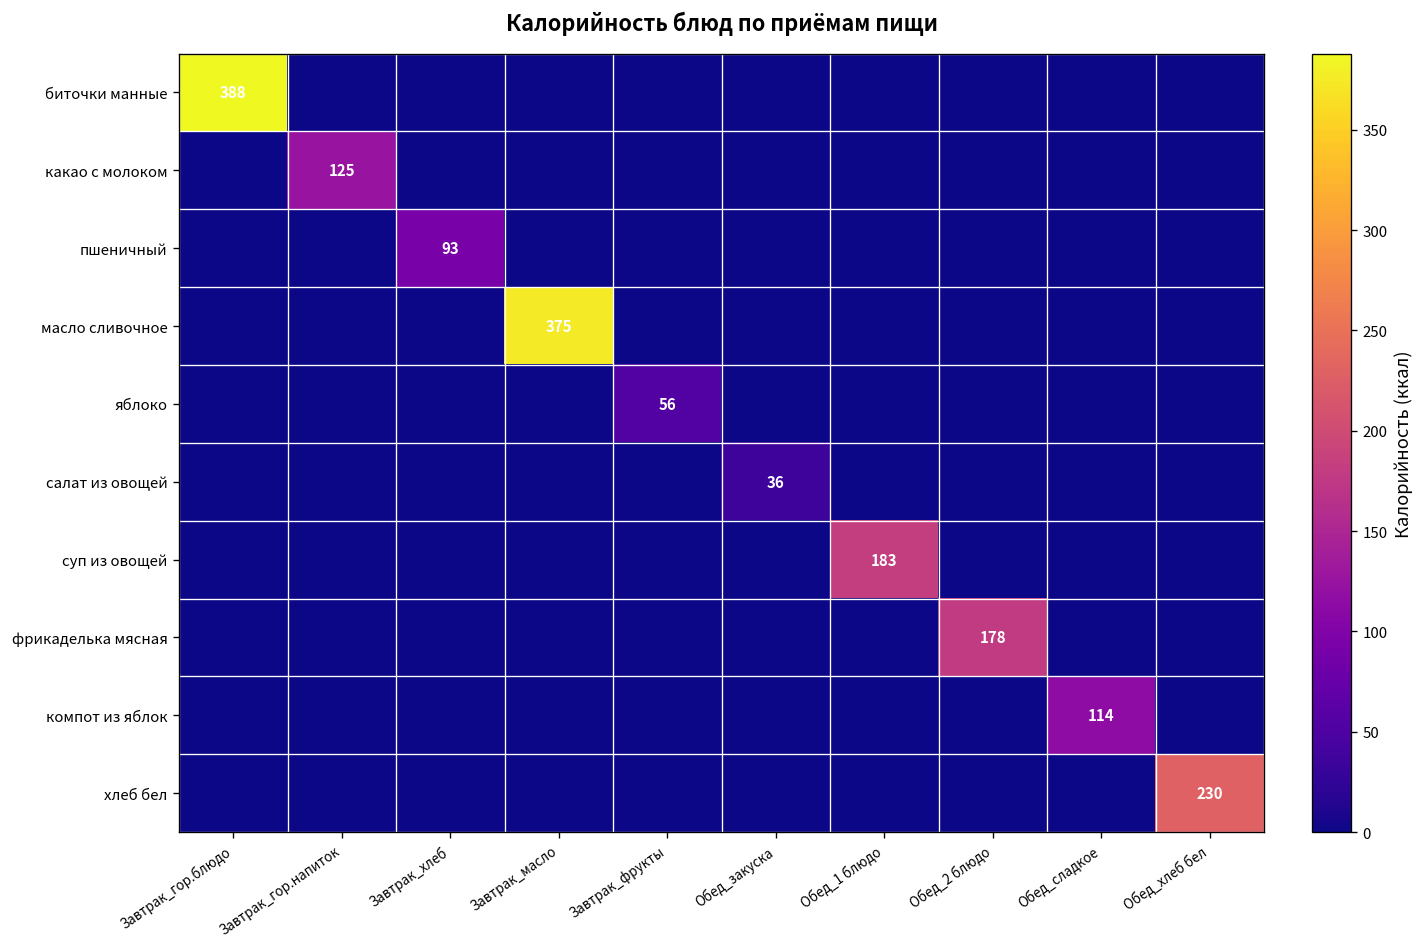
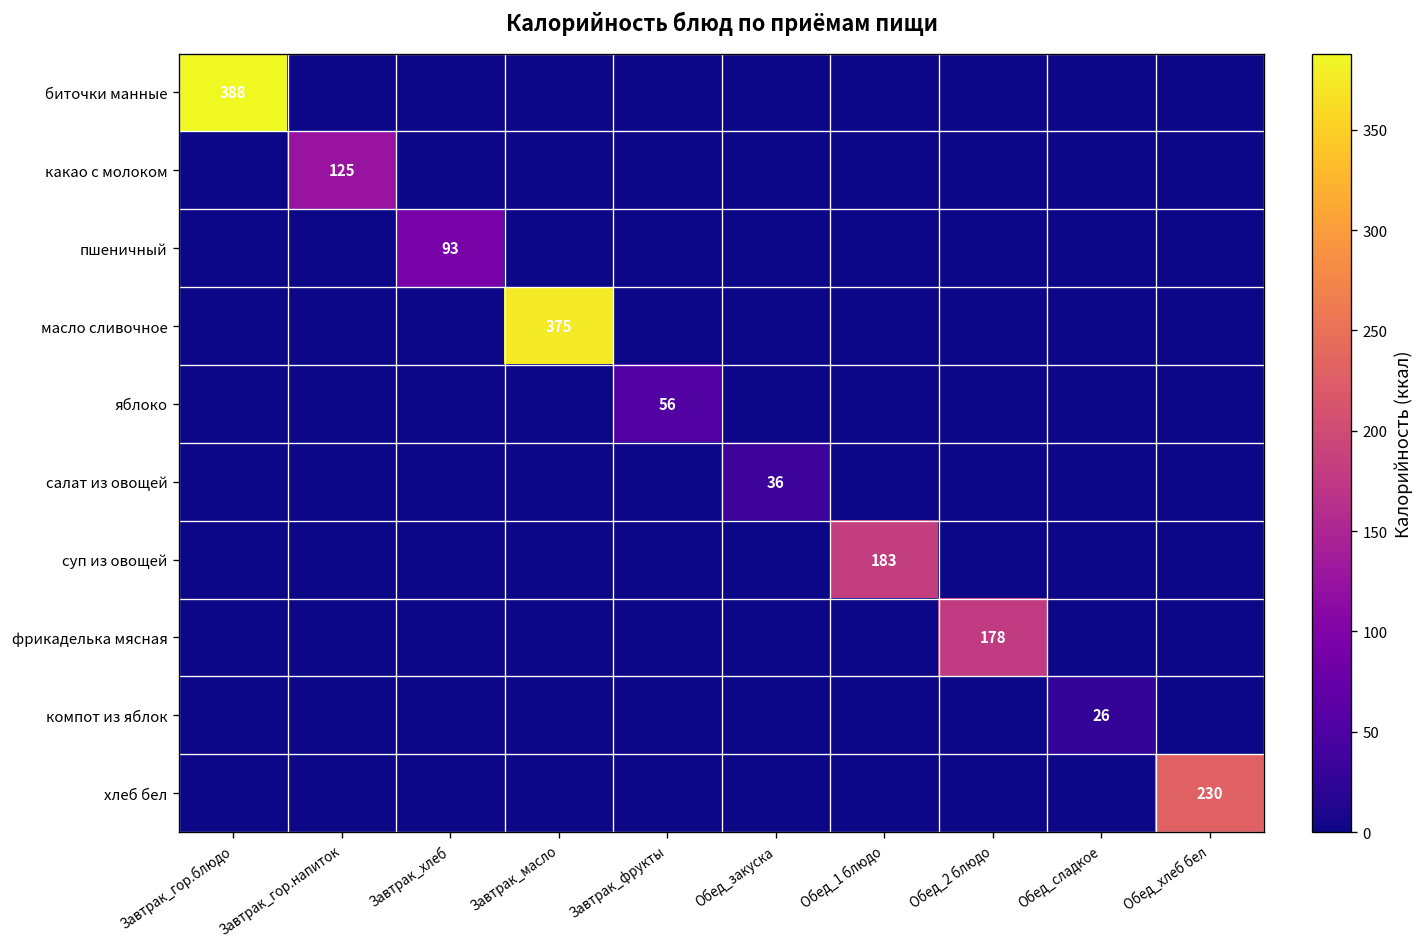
  {
    "биточки манные": {
      "Завтрак_гор.блюдо": 388
    },
    "какао с молоком": {
      "Завтрак_гор.напиток": 125
    },
    "пшеничный": {
      "Завтрак_хлеб": 93
    },
    "масло сливочное": {
      "Завтрак_масло": 375
    },
    "яблоко": {
      "Завтрак_фрукты": 56
    },
    "салат из овощей": {
      "Обед_закуска": 36
    },
    "суп из овощей": {
      "Обед_1 блюдо": 183
    },
    "фрикаделька мясная": {
      "Обед_2 блюдо": 178
    },
    "компот из яблок": {
-     "Обед_сладкое": 114
+     "Обед_сладкое": 26
    },
    "хлеб бел": {
      "Обед_хлеб бел": 230
    }
  }
